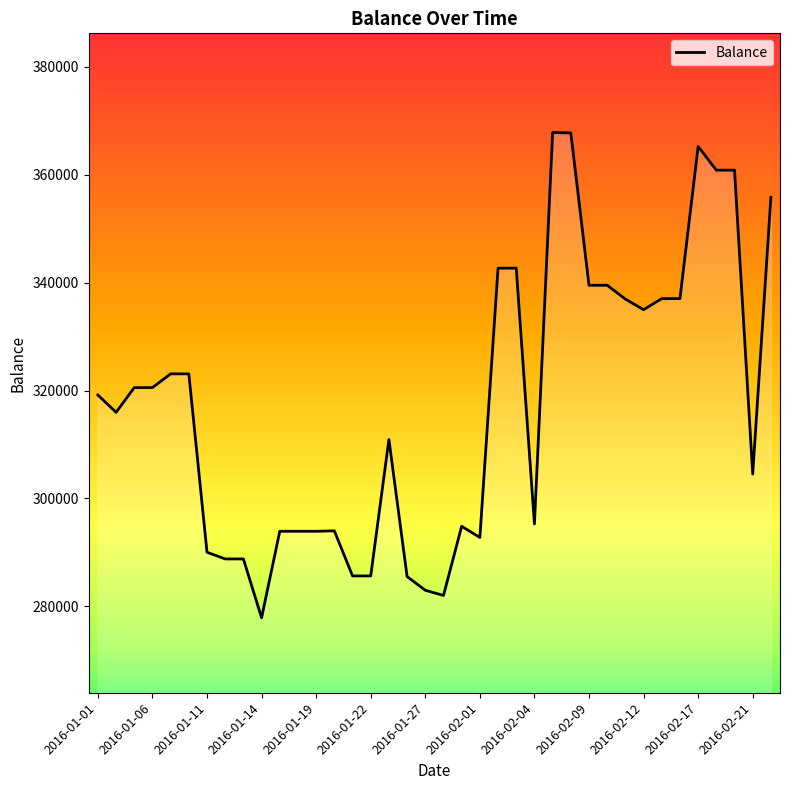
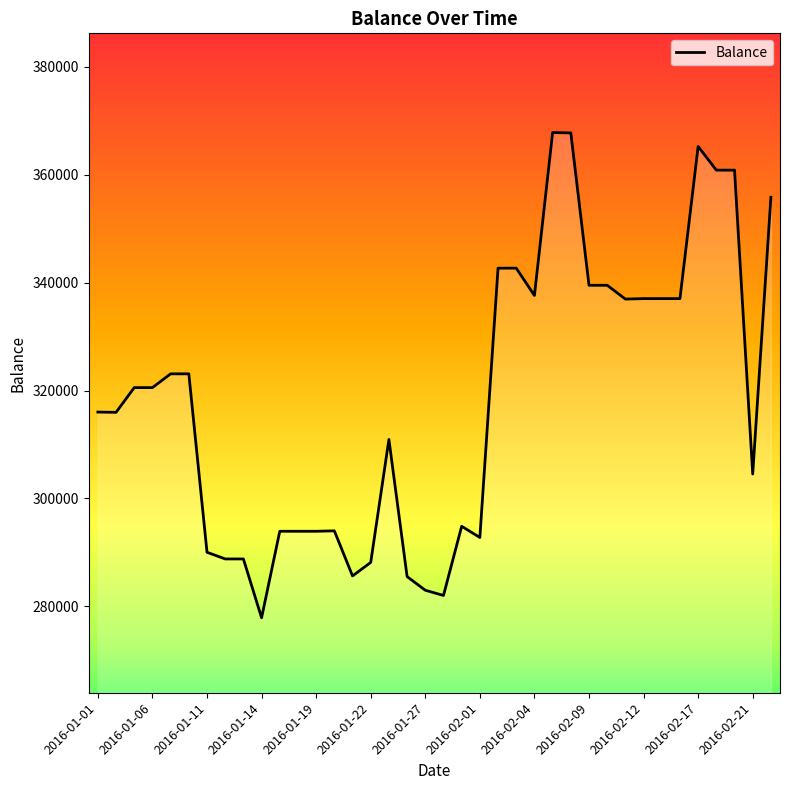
  {
-   "2016-01-01": 319000,
+   "2016-01-01": 316000,
    "2016-01-06": 321000,
    "2016-01-11": 290000,
    "2016-01-14": 278000,
    "2016-01-19": 294000,
-   "2016-01-22": 286000,
+   "2016-01-22": 288000,
    "2016-01-27": 283000,
    "2016-02-01": 293000,
-   "2016-02-04": 295000,
+   "2016-02-04": 338000,
    "2016-02-09": 340000,
-   "2016-02-12": 335000,
+   "2016-02-12": 337000,
    "2016-02-17": 365000,
    "2016-02-21": 305000
  }
